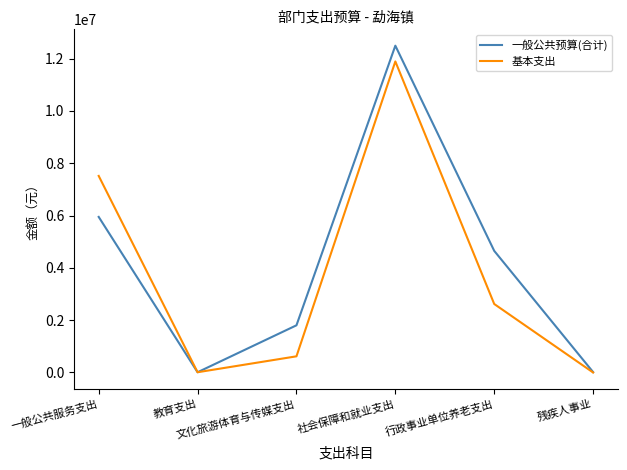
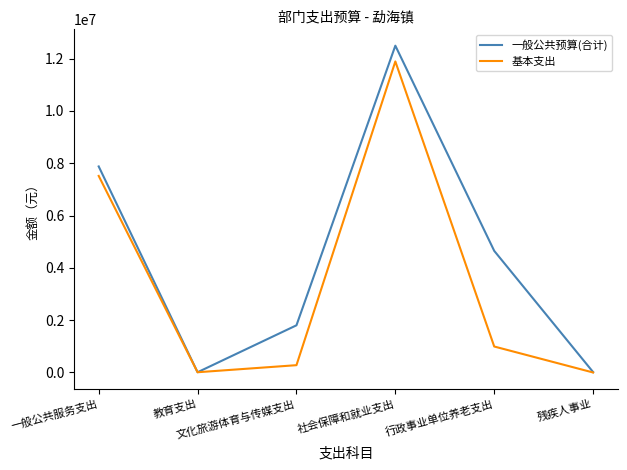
  {
    "一般公共预算(合计)": {
-     "一般公共服务支出": 5900000,
+     "一般公共服务支出": 7900000,
      "文化旅游体育与传媒支出": 1800000,
      "社会保障和就业支出": 12500000,
      "行政事业单位养老支出": 4700000
    },
    "基本支出": {
      "一般公共服务支出": 7500000,
-     "文化旅游体育与传媒支出": 600000,
+     "文化旅游体育与传媒支出": 300000,
      "社会保障和就业支出": 11900000,
-     "行政事业单位养老支出": 2600000
+     "行政事业单位养老支出": 1000000
    }
  }
